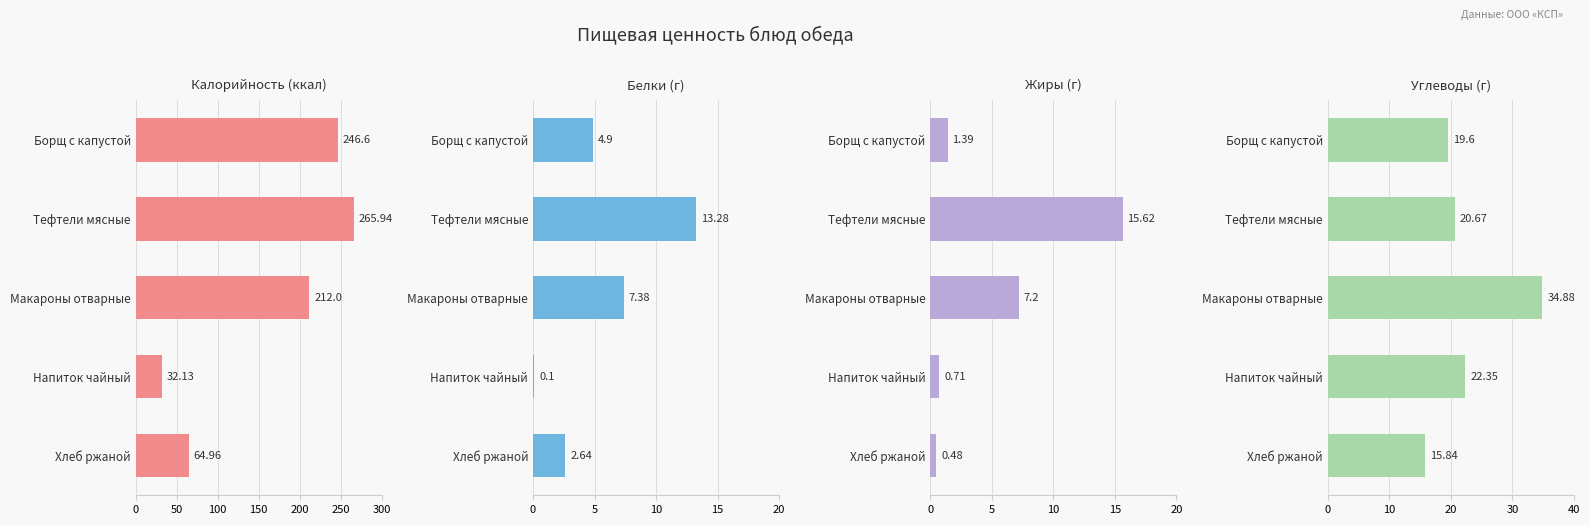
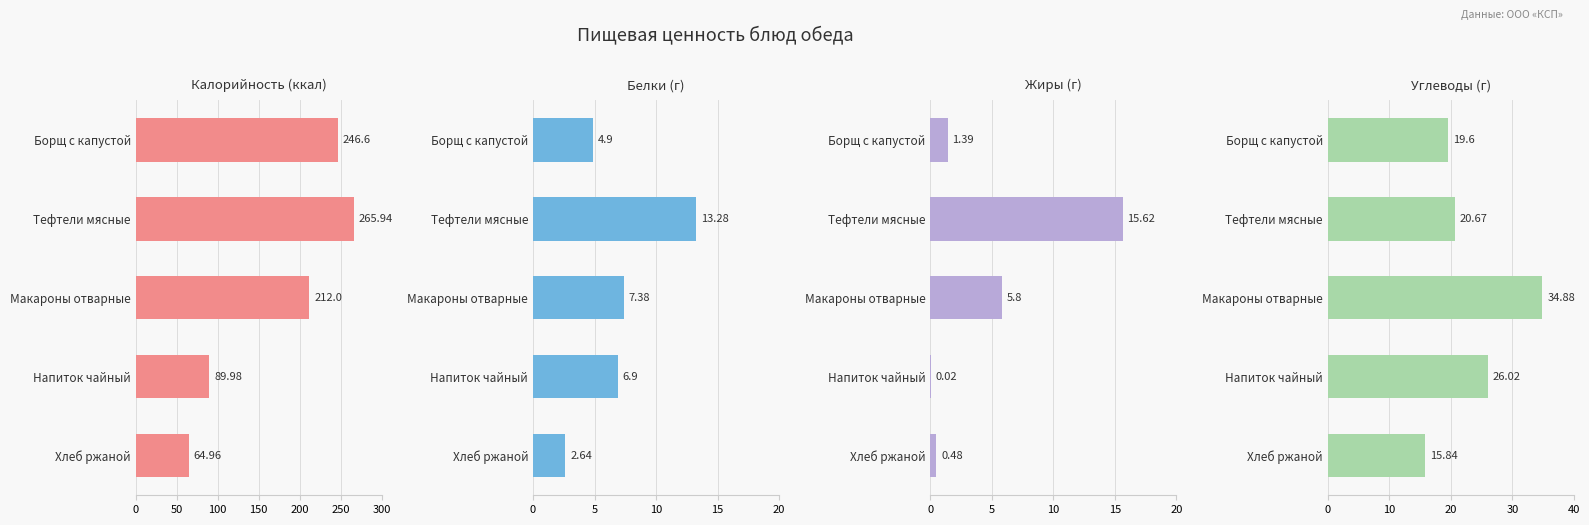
  {
    "Калорийность (ккал)": {
      "Борщ с капустой": 246.6,
      "Тефтели мясные": 265.94,
      "Макароны отварные": 212.0,
-     "Напиток чайный": 32.13,
+     "Напиток чайный": 89.98,
      "Хлеб ржаной": 64.96
    },
    "Белки (г)": {
      "Борщ с капустой": 4.9,
      "Тефтели мясные": 13.28,
      "Макароны отварные": 7.38,
-     "Напиток чайный": 0.1,
+     "Напиток чайный": 6.9,
      "Хлеб ржаной": 2.64
    },
    "Жиры (г)": {
      "Борщ с капустой": 1.39,
      "Тефтели мясные": 15.62,
-     "Макароны отварные": 7.2,
-     "Напиток чайный": 0.71,
+     "Макароны отварные": 5.8,
+     "Напиток чайный": 0.02,
      "Хлеб ржаной": 0.48
    },
    "Углеводы (г)": {
      "Борщ с капустой": 19.6,
      "Тефтели мясные": 20.67,
      "Макароны отварные": 34.88,
-     "Напиток чайный": 22.35,
+     "Напиток чайный": 26.02,
      "Хлеб ржаной": 15.84
    }
  }
